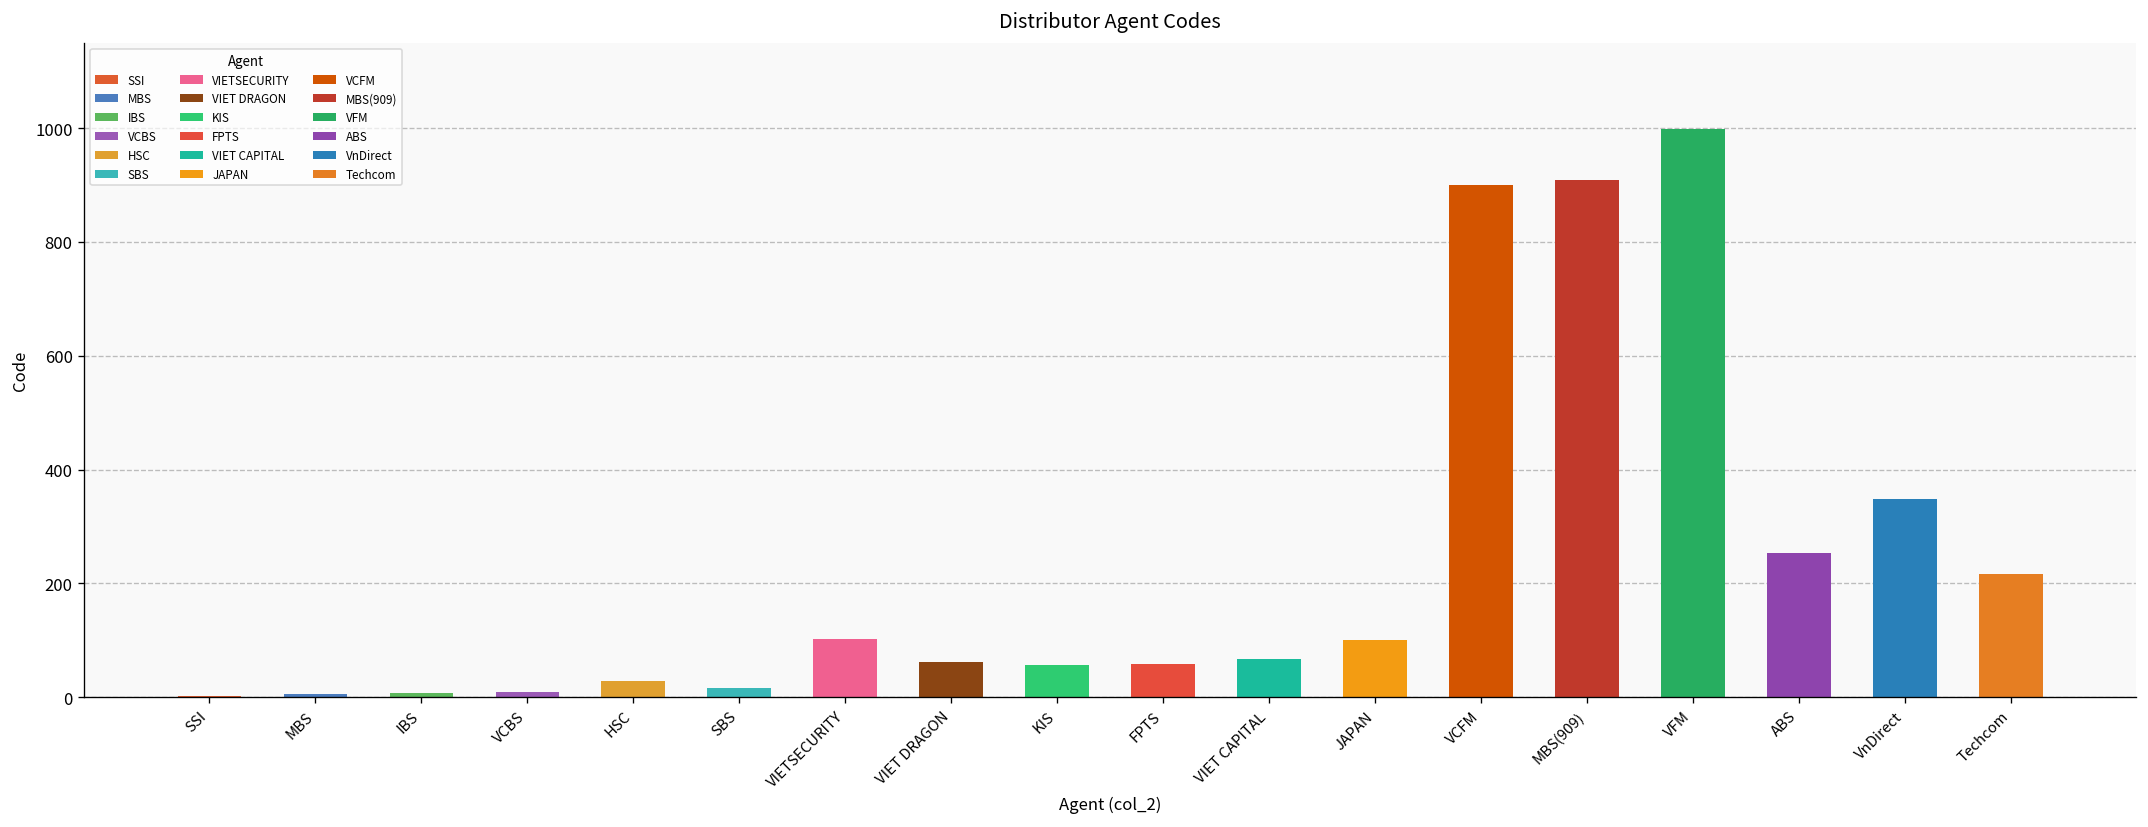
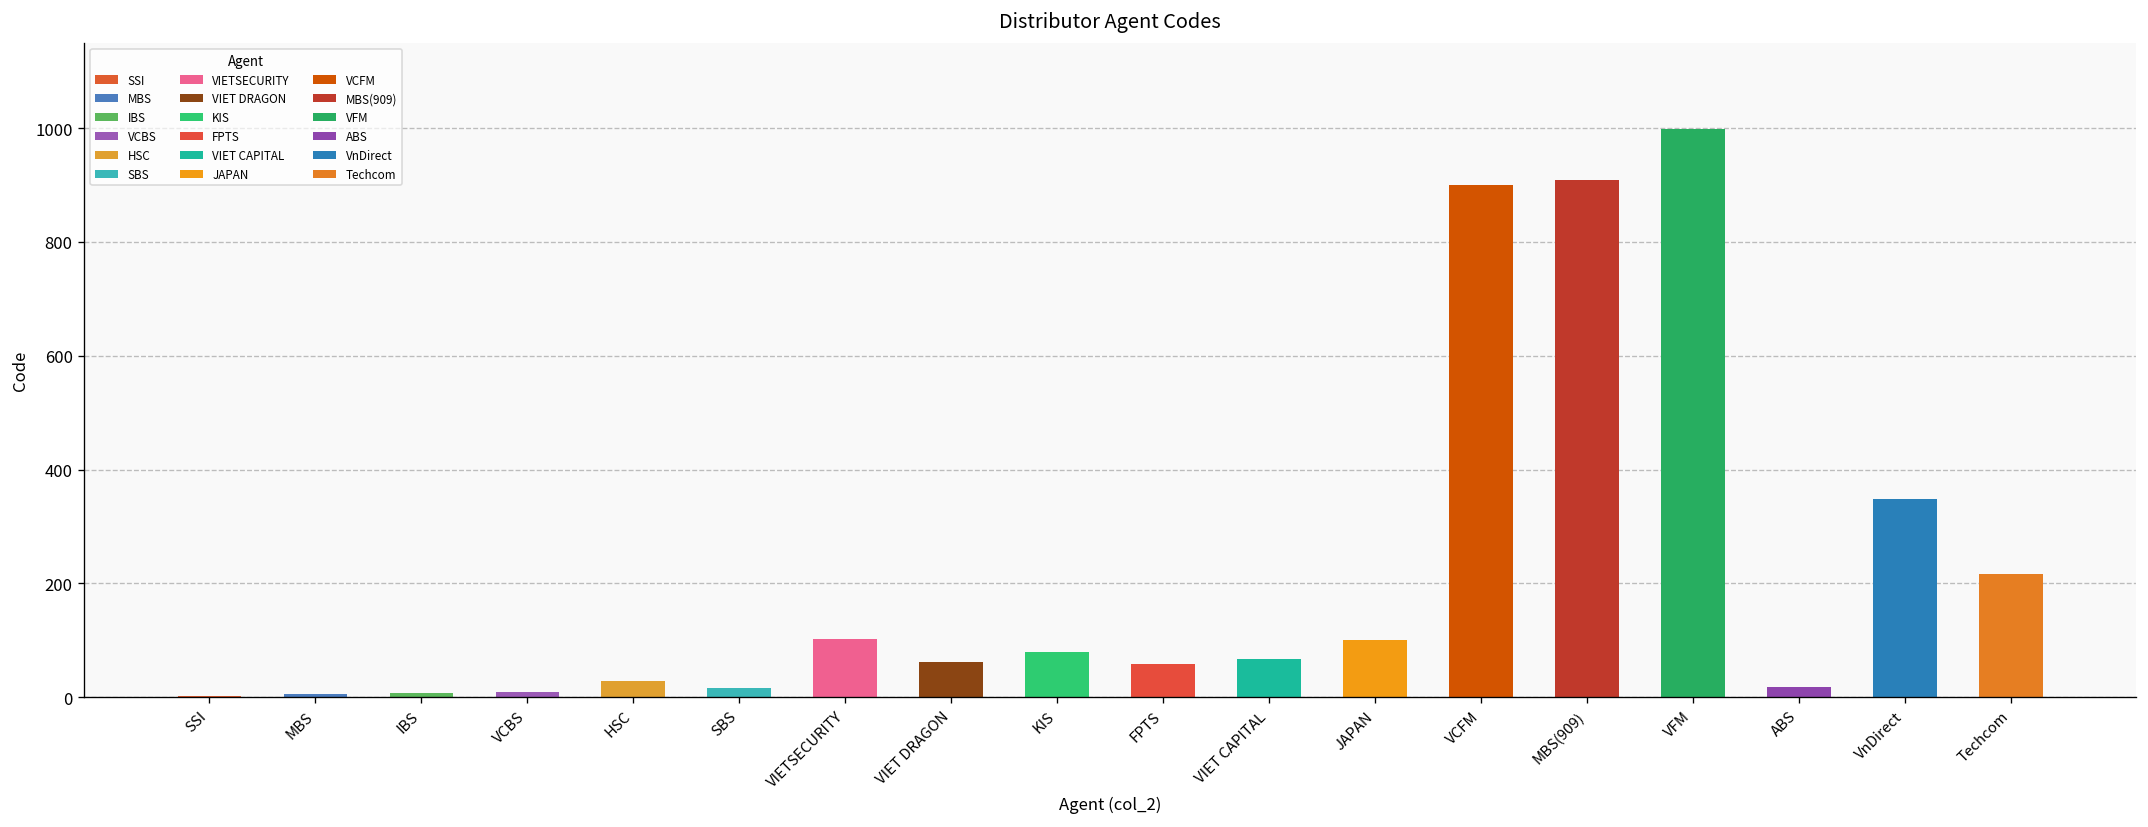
  {
    "IBS": 10,
    "VCBS": 10,
    "HSC": 30,
    "SBS": 20,
    "VIETSECURITY": 100,
    "VIET DRAGON": 60,
-   "KIS": 60,
+   "KIS": 80,
    "FPTS": 60,
    "VIET CAPITAL": 70,
    "JAPAN": 100,
    "VCFM": 900,
    "MBS(909)": 910,
    "VFM": 1000,
-   "ABS": 250,
+   "ABS": 20,
    "VnDirect": 350,
    "Techcom": 220
  }
